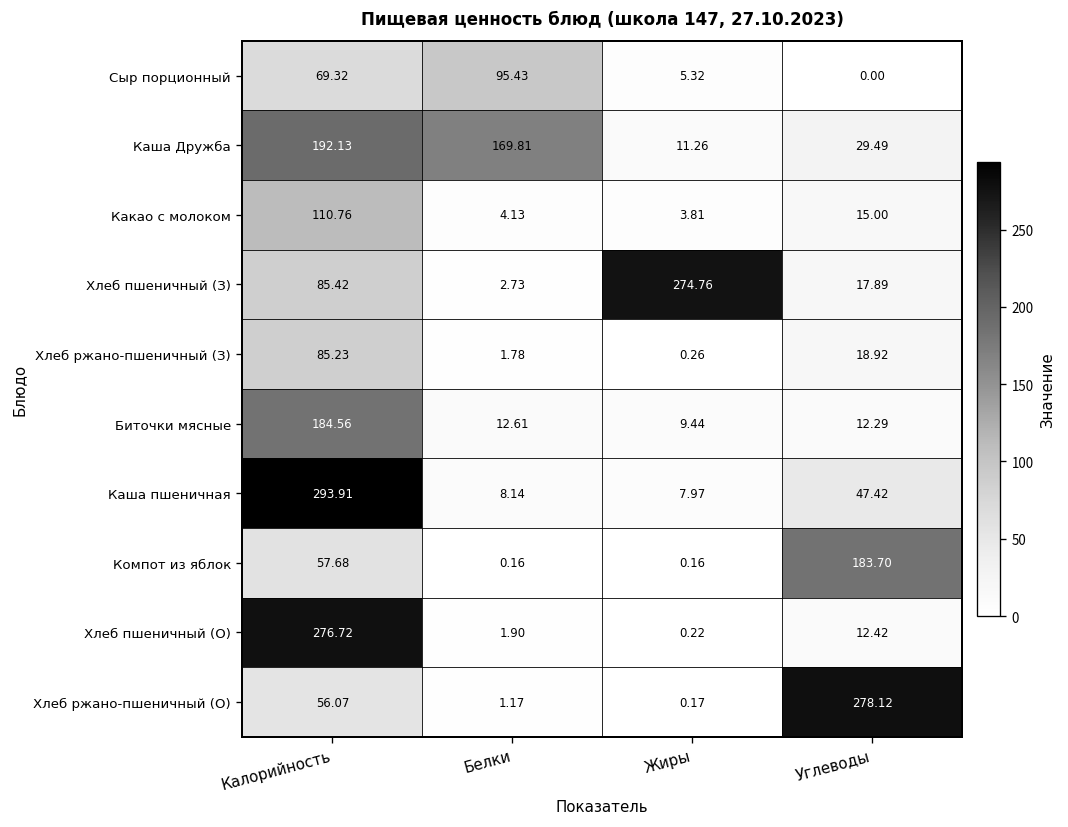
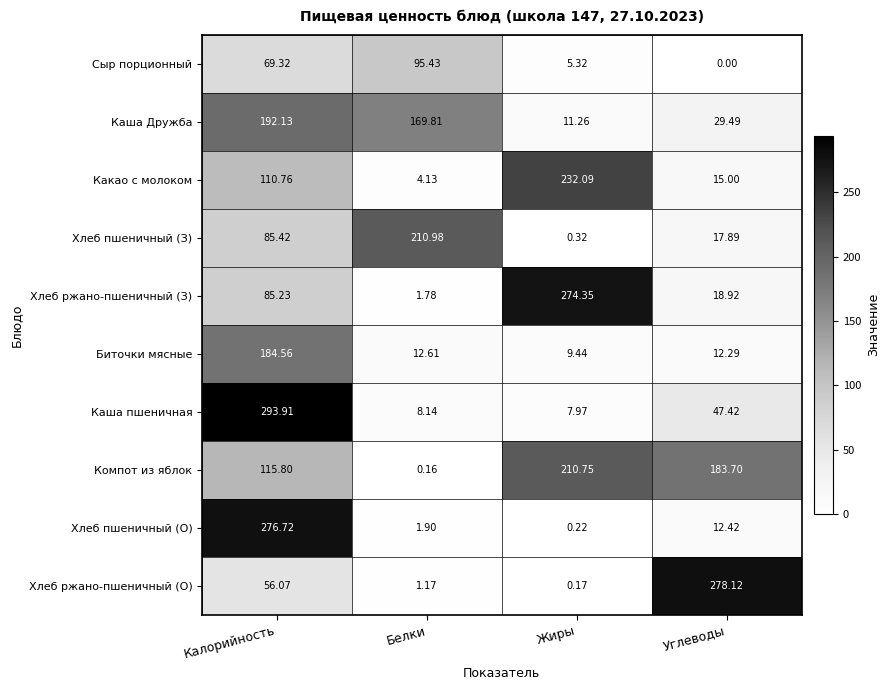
  {
    "Сыр порционный": {
      "Калорийность": 69.32,
      "Белки": 95.43,
      "Жиры": 5.32,
      "Углеводы": 0.00
    },
    "Каша Дружба": {
      "Калорийность": 192.13,
      "Белки": 169.81,
      "Жиры": 11.26,
      "Углеводы": 29.49
    },
    "Какао с молоком": {
      "Калорийность": 110.76,
      "Белки": 4.13,
-     "Жиры": 3.81,
+     "Жиры": 232.09,
      "Углеводы": 15.00
    },
    "Хлеб пшеничный (З)": {
      "Калорийность": 85.42,
-     "Белки": 2.73,
-     "Жиры": 274.76,
+     "Белки": 210.98,
+     "Жиры": 0.32,
      "Углеводы": 17.89
    },
    "Хлеб ржано-пшеничный (З)": {
      "Калорийность": 85.23,
      "Белки": 1.78,
-     "Жиры": 0.26,
+     "Жиры": 274.35,
      "Углеводы": 18.92
    },
    "Биточки мясные": {
      "Калорийность": 184.56,
      "Белки": 12.61,
      "Жиры": 9.44,
      "Углеводы": 12.29
    },
    "Каша пшеничная": {
      "Калорийность": 293.91,
      "Белки": 8.14,
      "Жиры": 7.97,
      "Углеводы": 47.42
    },
    "Компот из яблок": {
-     "Калорийность": 57.68,
+     "Калорийность": 115.80,
      "Белки": 0.16,
-     "Жиры": 0.16,
+     "Жиры": 210.75,
      "Углеводы": 183.70
    },
    "Хлеб пшеничный (О)": {
      "Калорийность": 276.72,
      "Белки": 1.90,
      "Жиры": 0.22,
      "Углеводы": 12.42
    },
    "Хлеб ржано-пшеничный (О)": {
      "Калорийность": 56.07,
      "Белки": 1.17,
      "Жиры": 0.17,
      "Углеводы": 278.12
    }
  }
